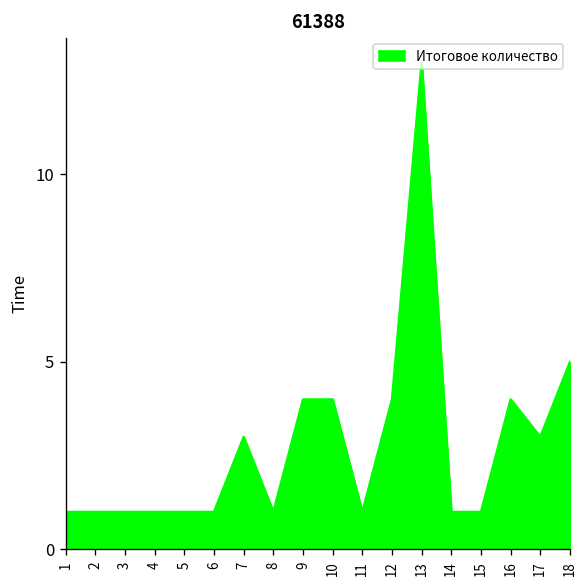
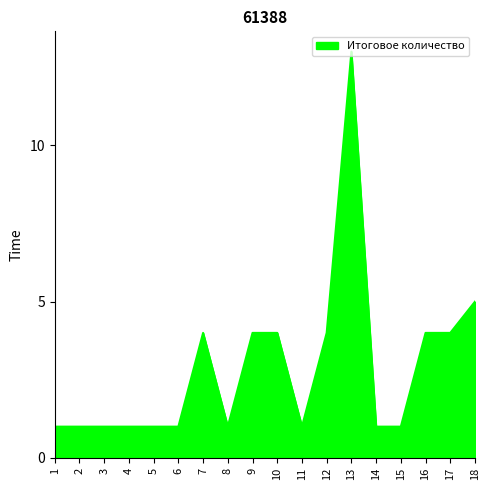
  {
    "1": 1,
    "2": 1,
    "3": 1,
    "4": 1,
    "5": 1,
    "6": 1,
-   "7": 3,
+   "7": 4,
    "8": 1,
    "9": 4,
    "10": 4,
    "11": 1,
    "12": 4,
    "14": 1,
    "15": 1,
    "16": 4,
-   "17": 3,
+   "17": 4,
    "18": 5
  }
